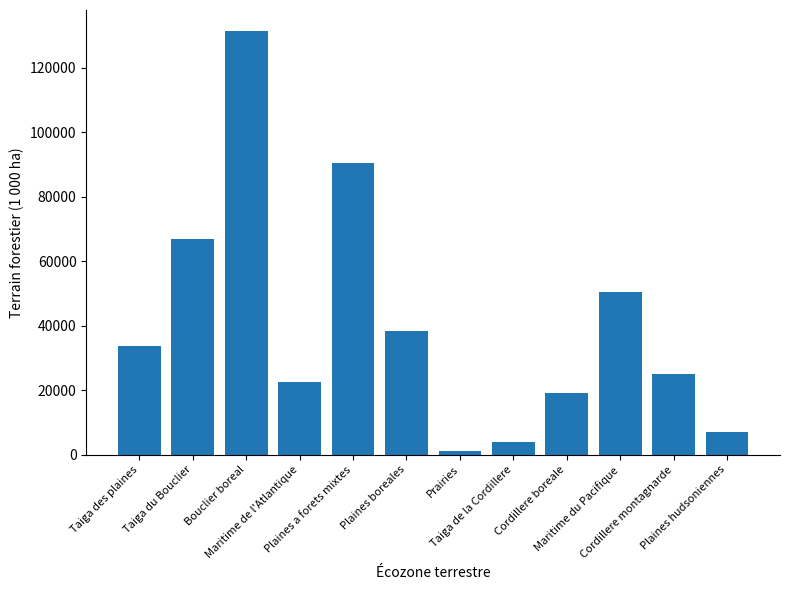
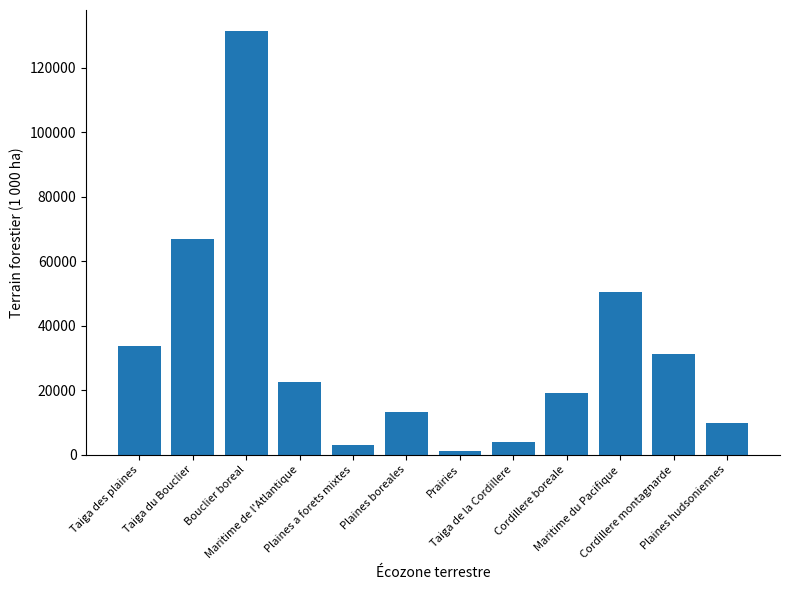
  {
    "Taiga des plaines": 34000,
    "Taiga du Bouclier": 67000,
    "Bouclier boreal": 131000,
    "Maritime de l'Atlantique": 22000,
-   "Plaines a forets mixtes": 90000,
-   "Plaines boreales": 38000,
+   "Plaines a forets mixtes": 3000,
+   "Plaines boreales": 13000,
    "Prairies": 1000,
    "Taiga de la Cordillere": 4000,
    "Cordillere boreale": 19000,
    "Maritime du Pacifique": 50000,
-   "Cordillere montagnarde": 25000,
-   "Plaines hudsoniennes": 7000
+   "Cordillere montagnarde": 31000,
+   "Plaines hudsoniennes": 10000
  }
